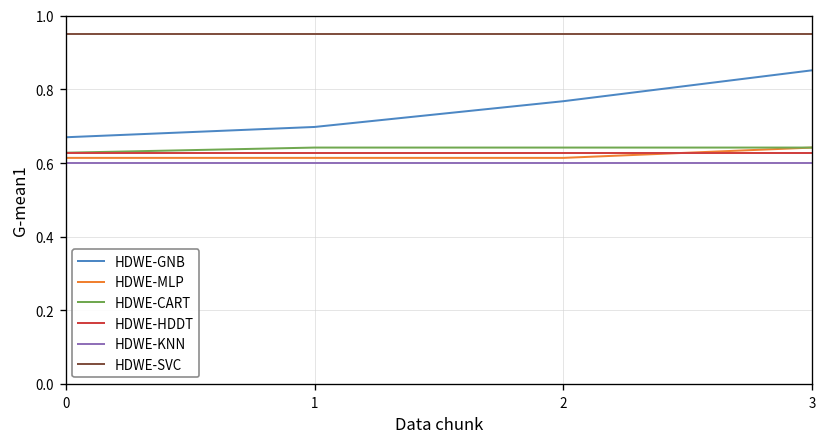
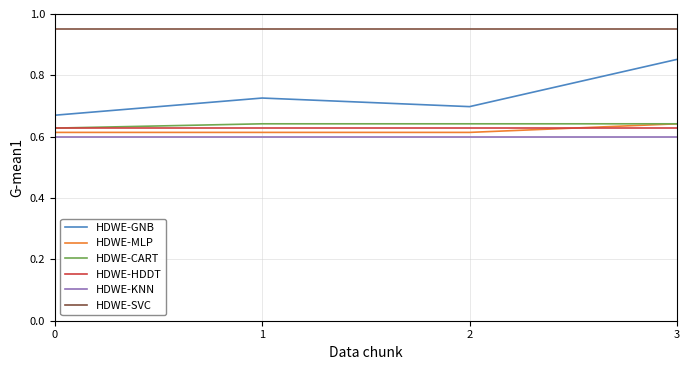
  {
    "HDWE-GNB": {
      "0": 0.67,
-     "1": 0.70,
-     "2": 0.77,
+     "1": 0.73,
+     "2": 0.70,
      "3": 0.85
    },
    "HDWE-MLP": {
      "0": 0.61,
      "1": 0.61,
      "2": 0.61
    },
    "HDWE-CART": {
      "1": 0.64,
      "2": 0.64
    },
    "HDWE-HDDT": {
      "1": 0.63,
      "2": 0.63,
      "3": 0.63
    },
    "HDWE-KNN": {
      "0": 0.60,
      "1": 0.60,
      "2": 0.60,
      "3": 0.60
    },
    "HDWE-SVC": {
      "0": 0.95,
      "1": 0.95,
      "2": 0.95,
      "3": 0.95
    }
  }
